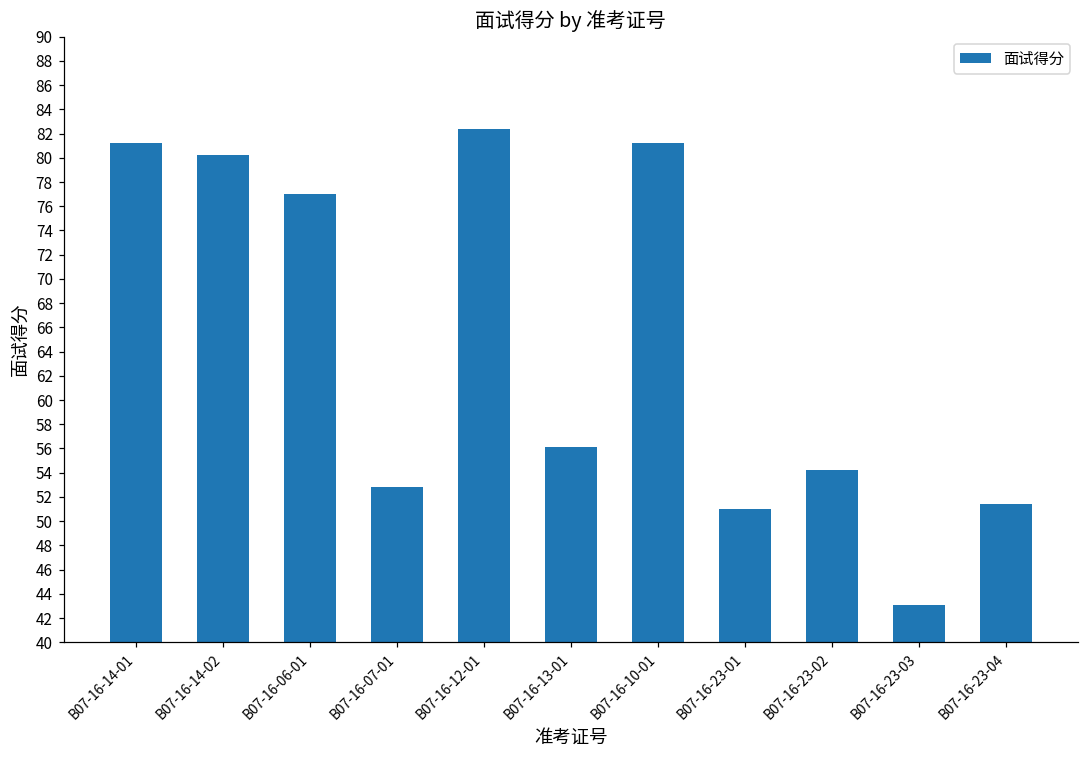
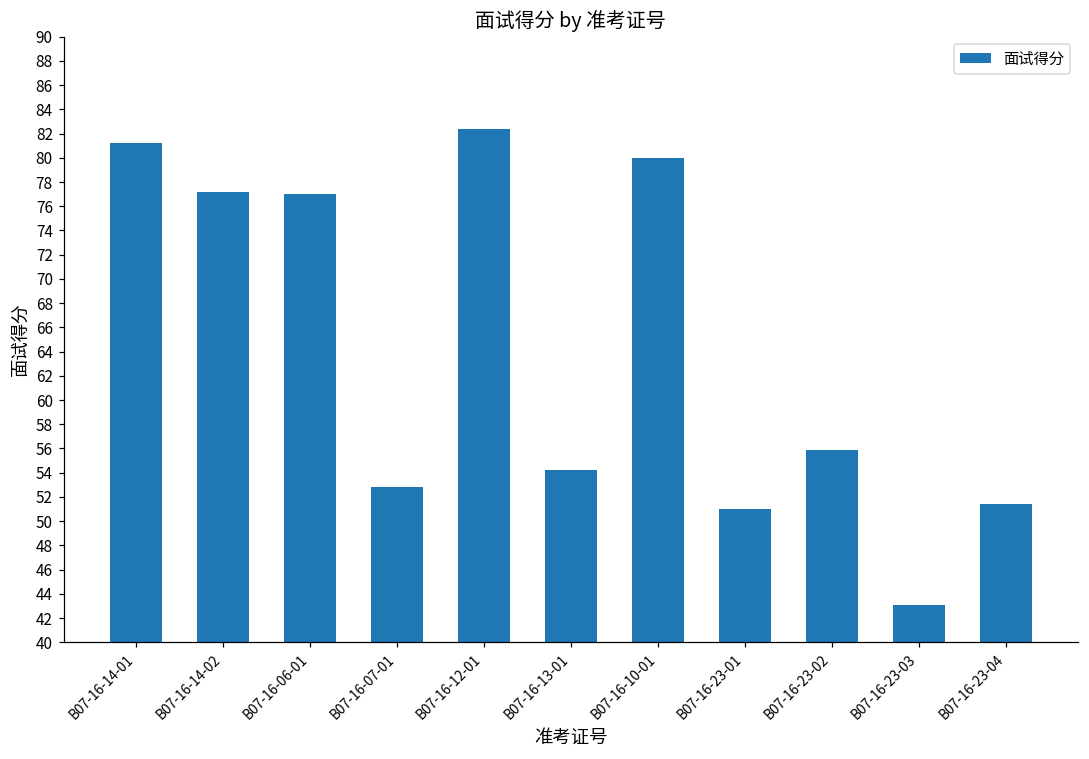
  {
    "B07-16-14-01": 81.2,
-   "B07-16-14-02": 80.2,
+   "B07-16-14-02": 77.2,
    "B07-16-06-01": 77.0,
    "B07-16-07-01": 52.8,
    "B07-16-12-01": 82.4,
-   "B07-16-13-01": 56.1,
-   "B07-16-10-01": 81.2,
+   "B07-16-13-01": 54.2,
+   "B07-16-10-01": 80.0,
    "B07-16-23-01": 51.0,
-   "B07-16-23-02": 54.2,
+   "B07-16-23-02": 55.9,
    "B07-16-23-03": 43.1,
    "B07-16-23-04": 51.4
  }
